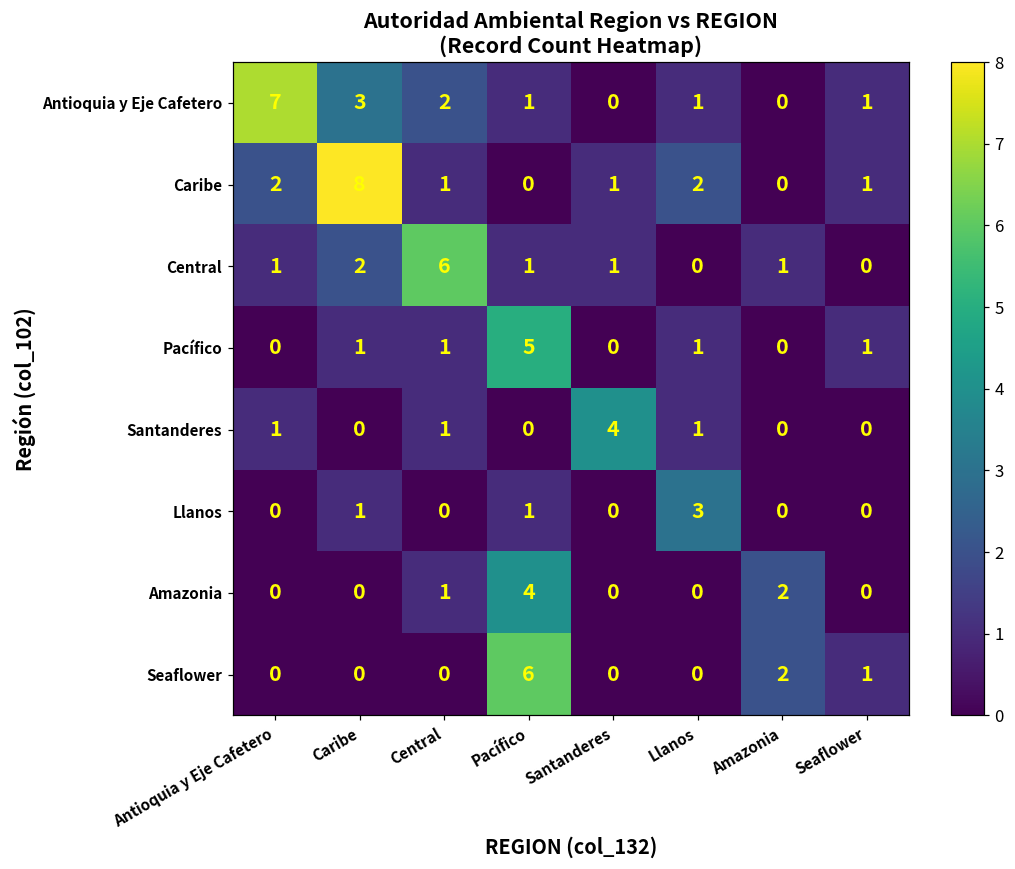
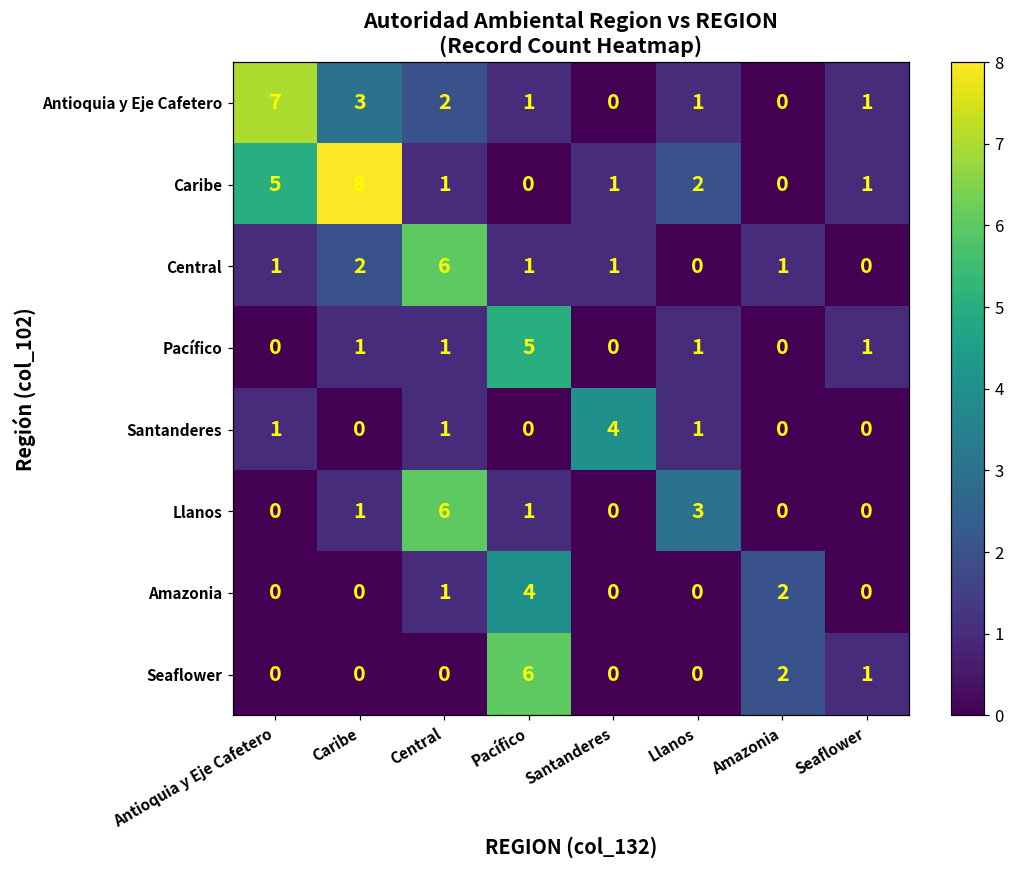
  {
    "Antioquia y Eje Cafetero": {
      "Antioquia y Eje Cafetero": 7,
      "Caribe": 3,
      "Central": 2,
      "Pacífico": 1,
      "Santanderes": 0,
      "Llanos": 1,
      "Amazonia": 0,
      "Seaflower": 1
    },
    "Caribe": {
-     "Antioquia y Eje Cafetero": 2,
+     "Antioquia y Eje Cafetero": 5,
      "Central": 1,
      "Pacífico": 0,
      "Santanderes": 1,
      "Llanos": 2,
      "Amazonia": 0,
      "Seaflower": 1
    },
    "Central": {
      "Antioquia y Eje Cafetero": 1,
      "Caribe": 2,
      "Central": 6,
      "Pacífico": 1,
      "Santanderes": 1,
      "Llanos": 0,
      "Amazonia": 1,
      "Seaflower": 0
    },
    "Pacífico": {
      "Antioquia y Eje Cafetero": 0,
      "Caribe": 1,
      "Central": 1,
      "Pacífico": 5,
      "Santanderes": 0,
      "Llanos": 1,
      "Amazonia": 0,
      "Seaflower": 1
    },
    "Santanderes": {
      "Antioquia y Eje Cafetero": 1,
      "Caribe": 0,
      "Central": 1,
      "Pacífico": 0,
      "Santanderes": 4,
      "Llanos": 1,
      "Amazonia": 0,
      "Seaflower": 0
    },
    "Llanos": {
      "Antioquia y Eje Cafetero": 0,
      "Caribe": 1,
-     "Central": 0,
+     "Central": 6,
      "Pacífico": 1,
      "Santanderes": 0,
      "Llanos": 3,
      "Amazonia": 0,
      "Seaflower": 0
    },
    "Amazonia": {
      "Antioquia y Eje Cafetero": 0,
      "Caribe": 0,
      "Central": 1,
      "Pacífico": 4,
      "Santanderes": 0,
      "Llanos": 0,
      "Amazonia": 2,
      "Seaflower": 0
    },
    "Seaflower": {
      "Antioquia y Eje Cafetero": 0,
      "Caribe": 0,
      "Central": 0,
      "Pacífico": 6,
      "Santanderes": 0,
      "Llanos": 0,
      "Amazonia": 2,
      "Seaflower": 1
    }
  }
